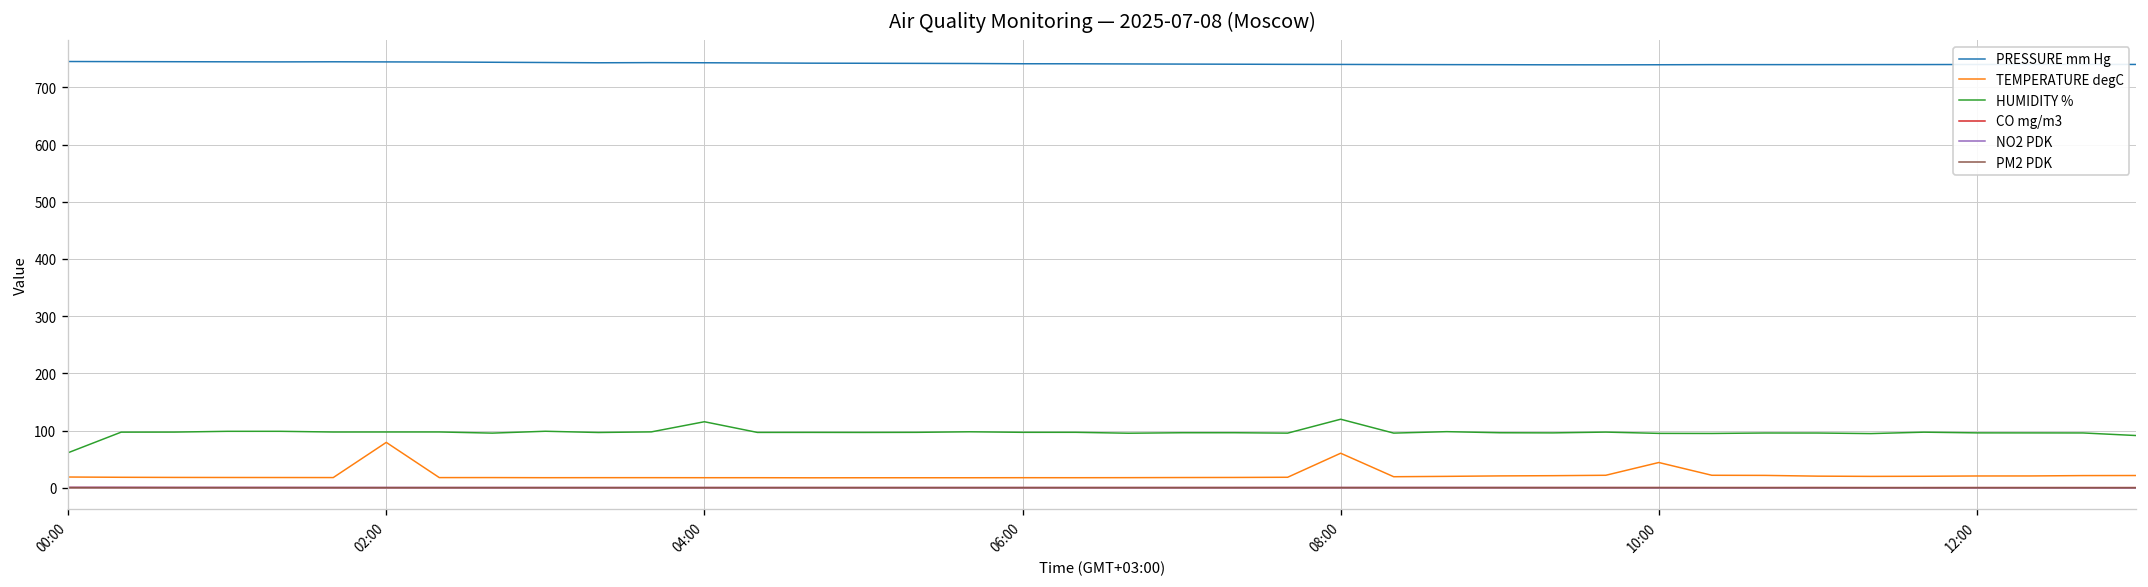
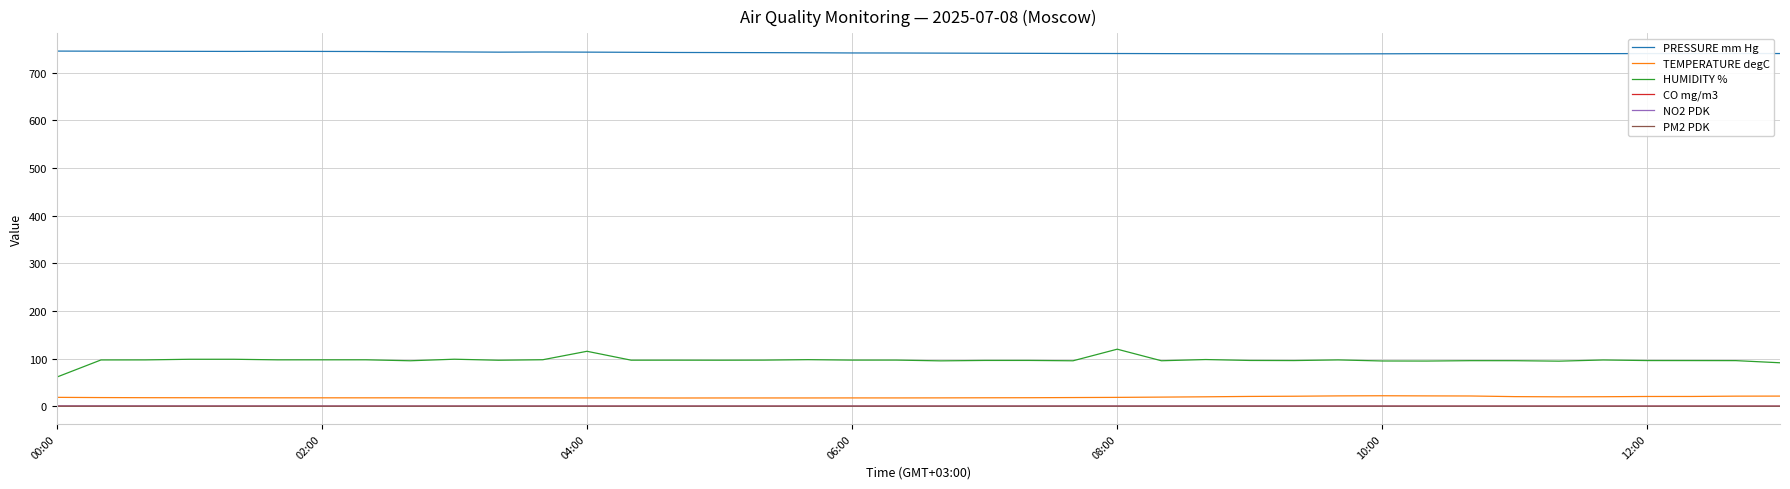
  {
    "PRESSURE mm Hg": {
      "00:00": 750,
      "02:00": 740,
      "04:00": 740,
      "06:00": 740,
      "08:00": 740,
      "10:00": 740
    },
    "TEMPERATURE degC": {
      "00:00": 20,
-     "02:00": 80,
+     "02:00": 20,
      "04:00": 20,
      "06:00": 20,
-     "08:00": 60,
-     "10:00": 40,
+     "08:00": 20,
+     "10:00": 20,
      "12:00": 20
    },
    "HUMIDITY %": {
      "00:00": 60,
      "02:00": 100,
      "04:00": 120,
      "06:00": 100,
      "08:00": 120,
      "10:00": 100,
      "12:00": 100
    },
    "PM2 PDK": {
      "00:00": 0,
      "02:00": 0,
      "04:00": 0,
      "06:00": 0,
      "08:00": 0,
      "10:00": 0,
      "12:00": 0
    }
  }
